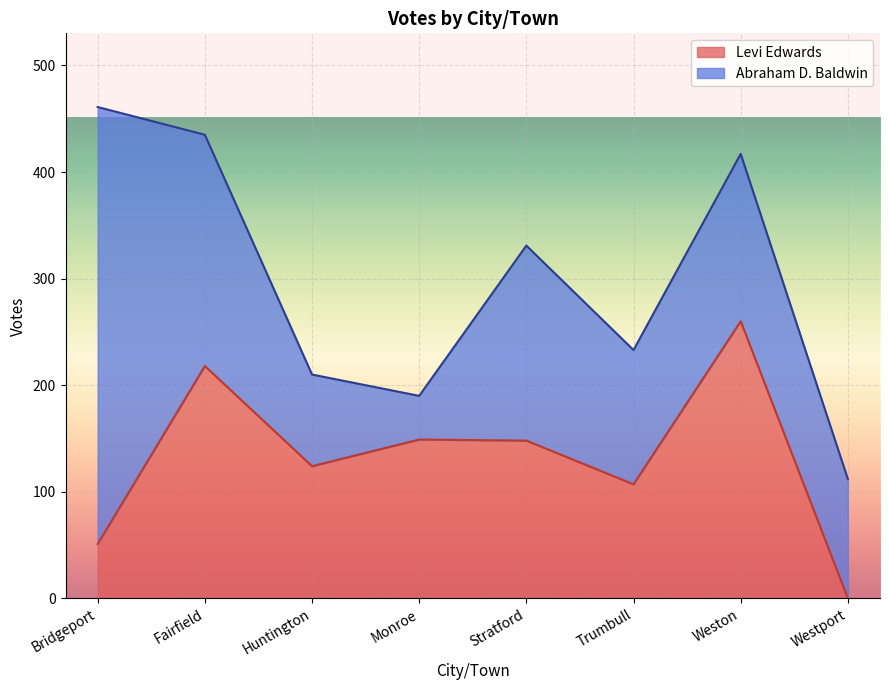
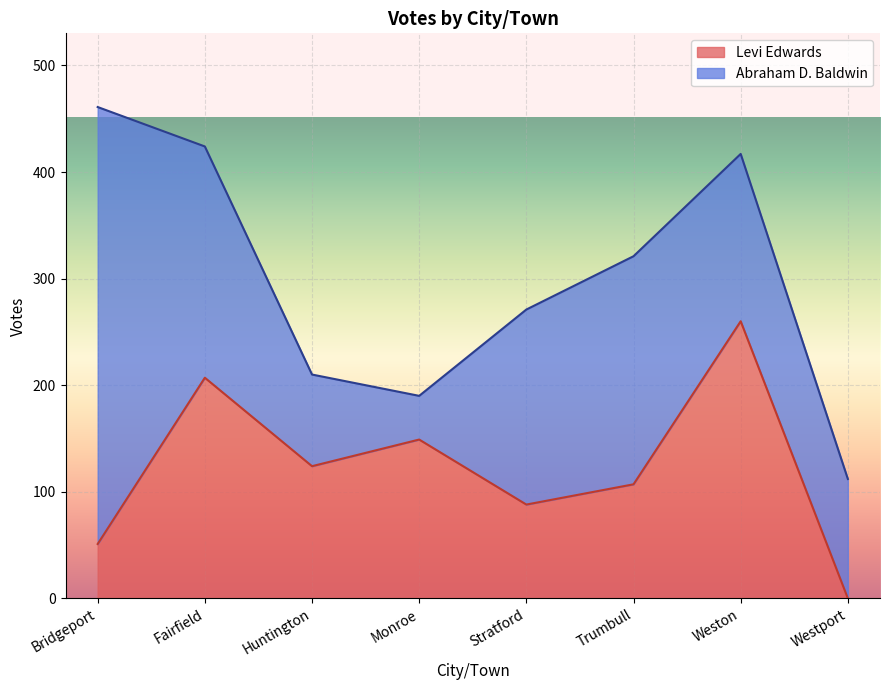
  {
    "Levi Edwards": {
      "Bridgeport": 51,
-     "Fairfield": 218,
+     "Fairfield": 207,
      "Huntington": 124,
      "Monroe": 149,
-     "Stratford": 148,
+     "Stratford": 88,
      "Trumbull": 107,
      "Weston": 260,
      "Westport": 0
    },
    "Abraham D. Baldwin": {
      "Bridgeport": 410,
      "Fairfield": 217,
      "Huntington": 86,
      "Monroe": 41,
      "Stratford": 183,
-     "Trumbull": 126,
+     "Trumbull": 214,
      "Weston": 157,
      "Westport": 112
    }
  }
